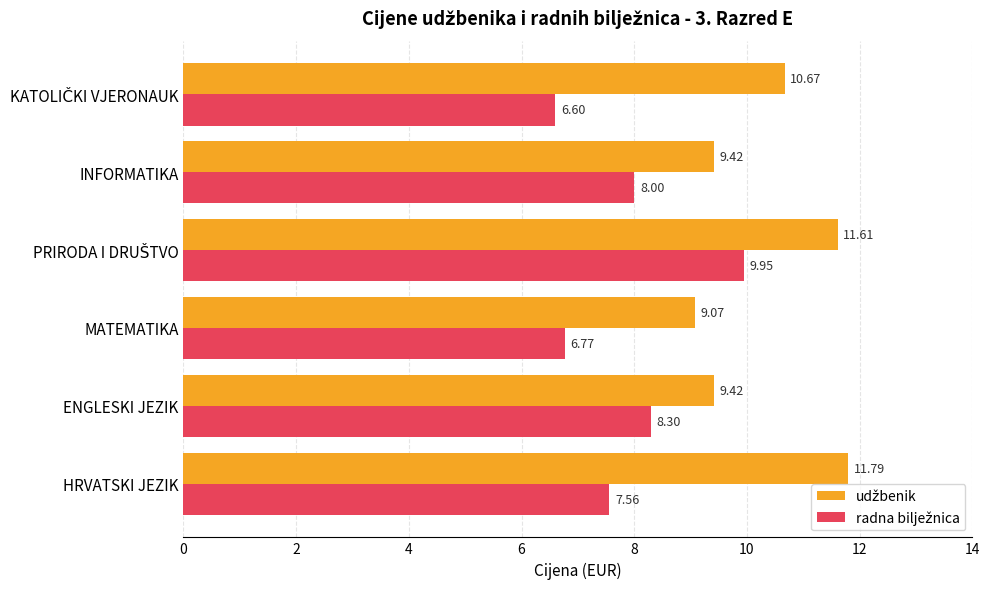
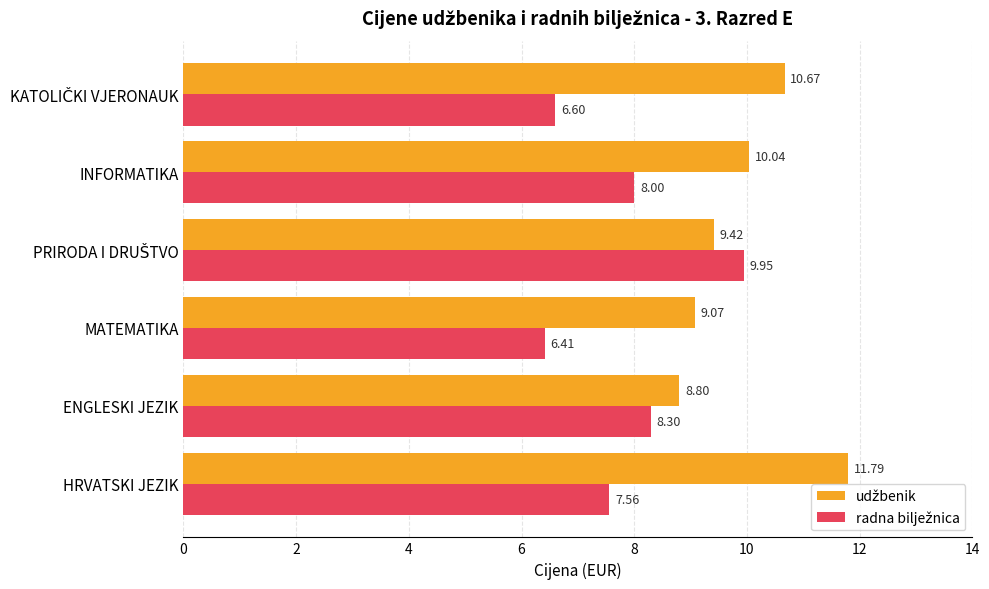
  {
    "udžbenik": {
      "KATOLIČKI VJERONAUK": 10.67,
-     "INFORMATIKA": 9.42,
-     "PRIRODA I DRUŠTVO": 11.61,
+     "INFORMATIKA": 10.04,
+     "PRIRODA I DRUŠTVO": 9.42,
      "MATEMATIKA": 9.07,
-     "ENGLESKI JEZIK": 9.42,
+     "ENGLESKI JEZIK": 8.80,
      "HRVATSKI JEZIK": 11.79
    },
    "radna bilježnica": {
      "KATOLIČKI VJERONAUK": 6.60,
      "INFORMATIKA": 8.00,
      "PRIRODA I DRUŠTVO": 9.95,
-     "MATEMATIKA": 6.77,
+     "MATEMATIKA": 6.41,
      "ENGLESKI JEZIK": 8.30,
      "HRVATSKI JEZIK": 7.56
    }
  }
